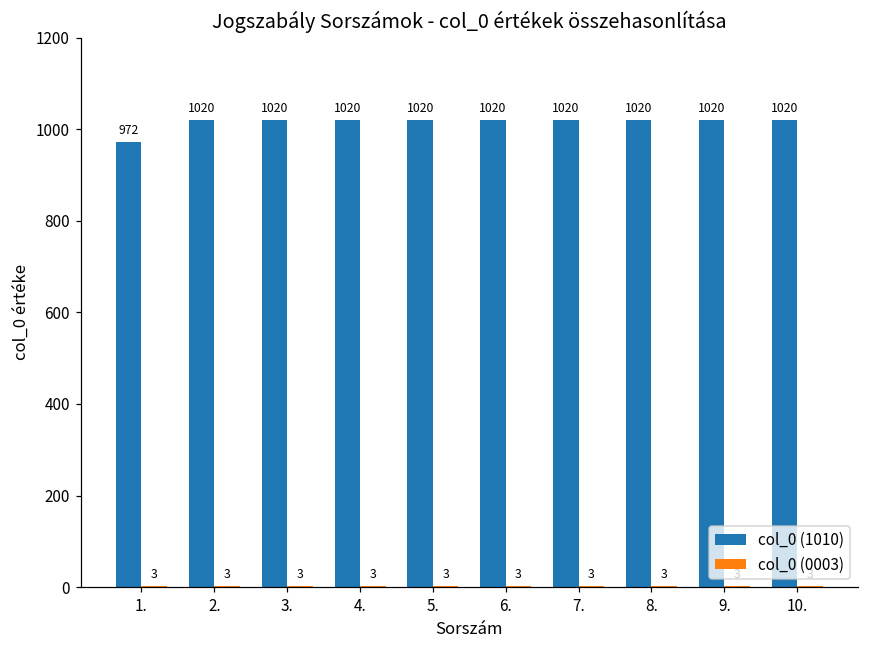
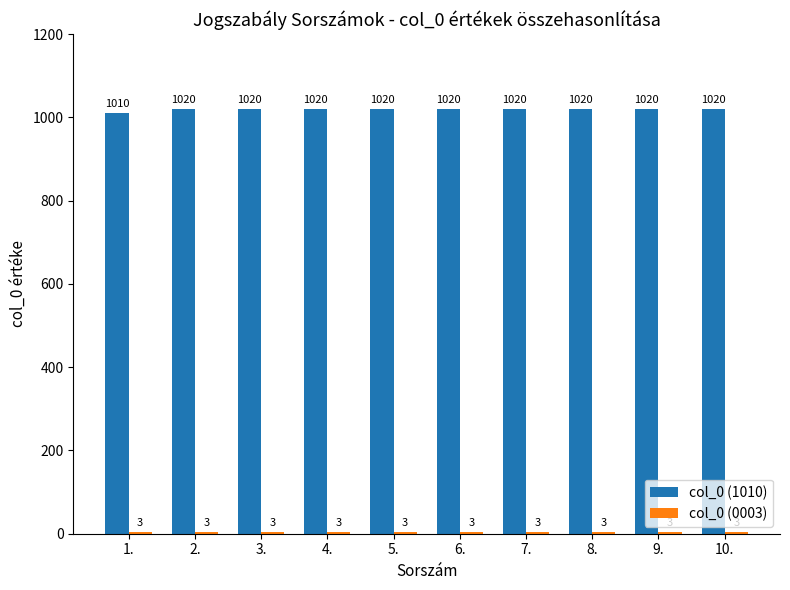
  {
    "col_0 (1010)": {
-     "1.": 972,
+     "1.": 1010,
      "2.": 1020,
      "3.": 1020,
      "4.": 1020,
      "5.": 1020,
      "6.": 1020,
      "7.": 1020,
      "8.": 1020,
      "9.": 1020,
      "10.": 1020
    },
    "col_0 (0003)": {
      "1.": 3,
      "2.": 3,
      "3.": 3,
      "4.": 3,
      "5.": 3,
      "6.": 3,
      "7.": 3,
      "8.": 3
    }
  }
